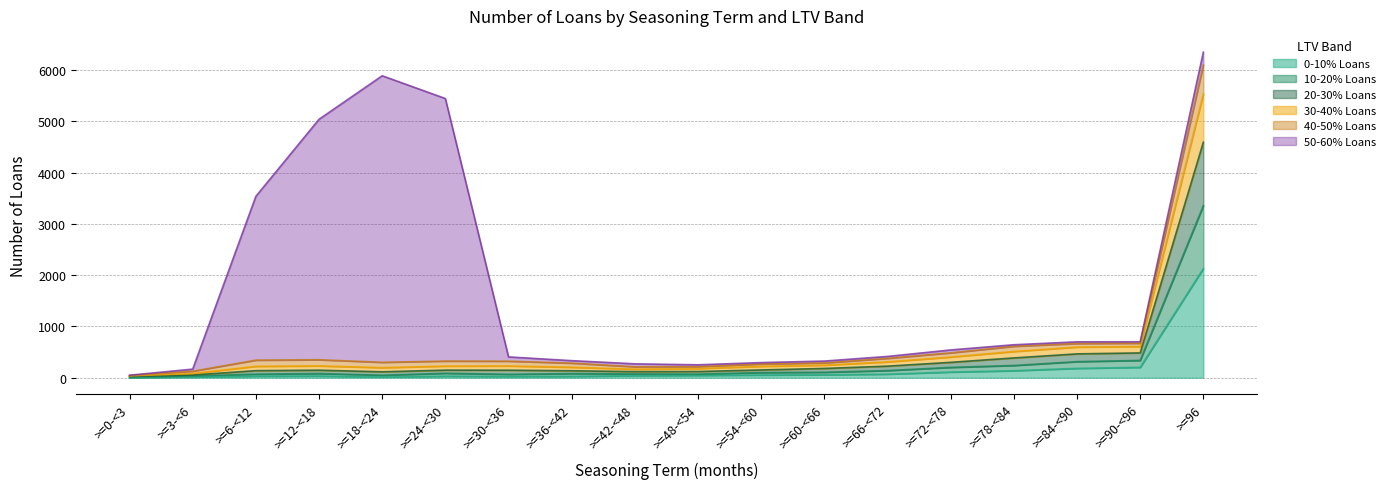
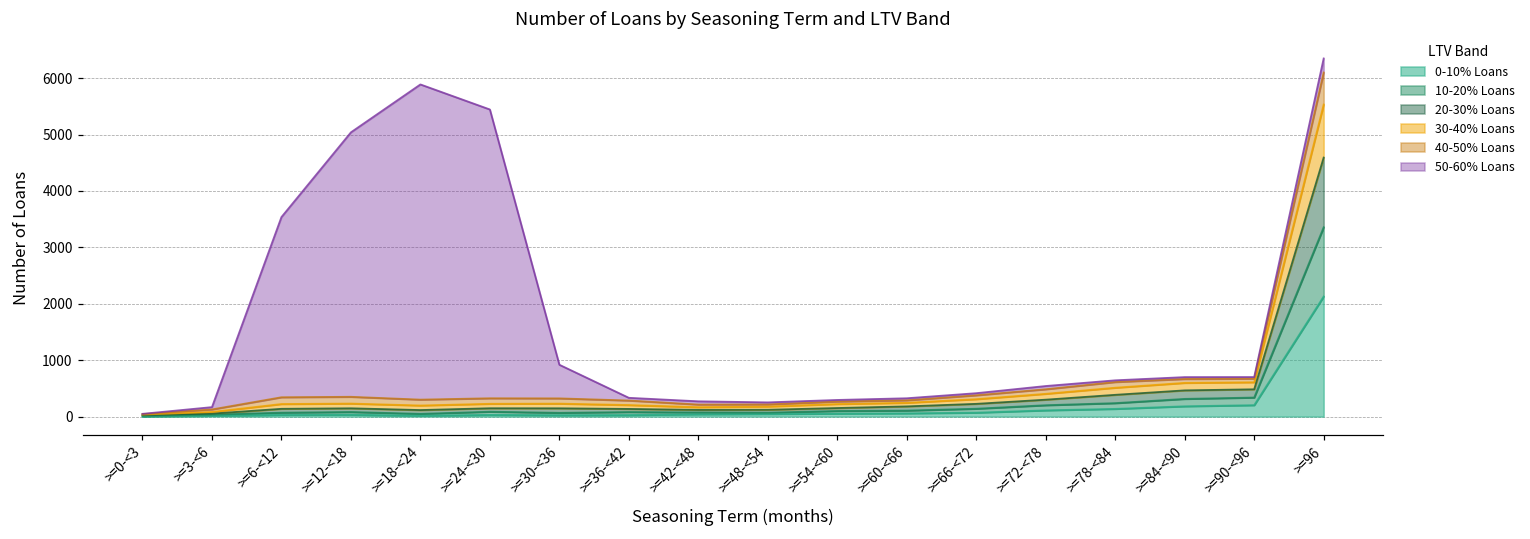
  {
    "50-60% Loans": {
      ">=6-<12": 3200,
      ">=12-<18": 4700,
      ">=18-<24": 5600,
      ">=24-<30": 5100,
-     ">=30-<36": 100,
+     ">=30-<36": 600,
      ">=42-<48": 100,
      ">=72-<78": 100,
      ">=96": 200
    }
  }
